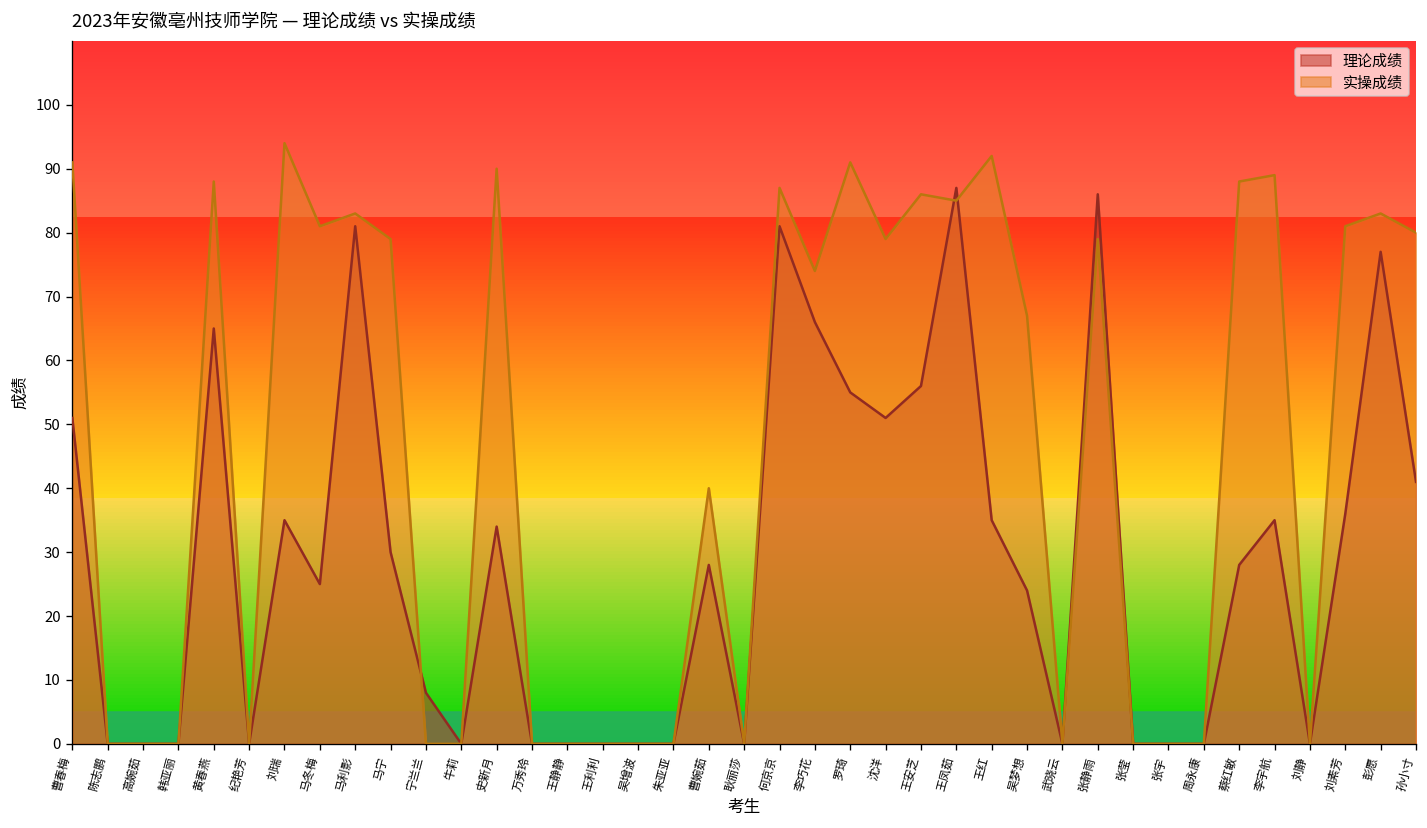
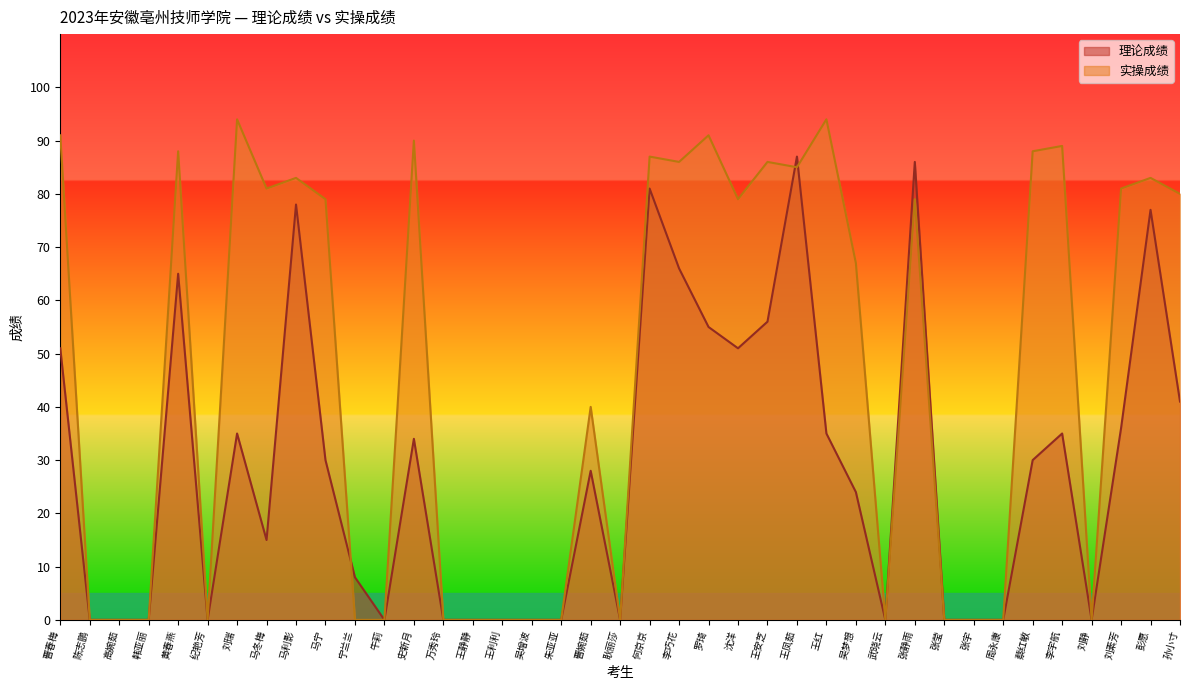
  {
    "理论成绩": {
      "曹春梅": 51,
      "黄春燕": 65,
      "刘瑞": 35,
-     "马冬梅": 25,
-     "马利影": 81,
+     "马冬梅": 15,
+     "马利影": 78,
      "马宁": 30,
      "宁兰兰": 8,
      "史新月": 34,
      "曹婉茹": 28,
      "何京京": 81,
      "李巧花": 66,
      "罗琦": 55,
      "沈洋": 51,
      "王安芝": 56,
      "王凤茹": 87,
      "王红": 35,
      "吴梦想": 24,
      "张静雨": 86,
-     "蔡红敏": 28,
+     "蔡红敏": 30,
      "李宇航": 35,
      "刘素芳": 36,
      "彭愿": 77,
      "孙小寸": 41
    },
    "实操成绩": {
      "曹春梅": 91,
      "黄春燕": 88,
      "刘瑞": 94,
      "马冬梅": 81,
      "马利影": 83,
      "马宁": 79,
      "史新月": 90,
      "曹婉茹": 40,
      "何京京": 87,
-     "李巧花": 74,
+     "李巧花": 86,
      "罗琦": 91,
      "沈洋": 79,
      "王安芝": 86,
      "王凤茹": 85,
-     "王红": 92,
+     "王红": 94,
      "吴梦想": 67,
      "张静雨": 79,
      "蔡红敏": 88,
      "李宇航": 89,
      "刘素芳": 81,
      "彭愿": 83,
      "孙小寸": 80
    }
  }
